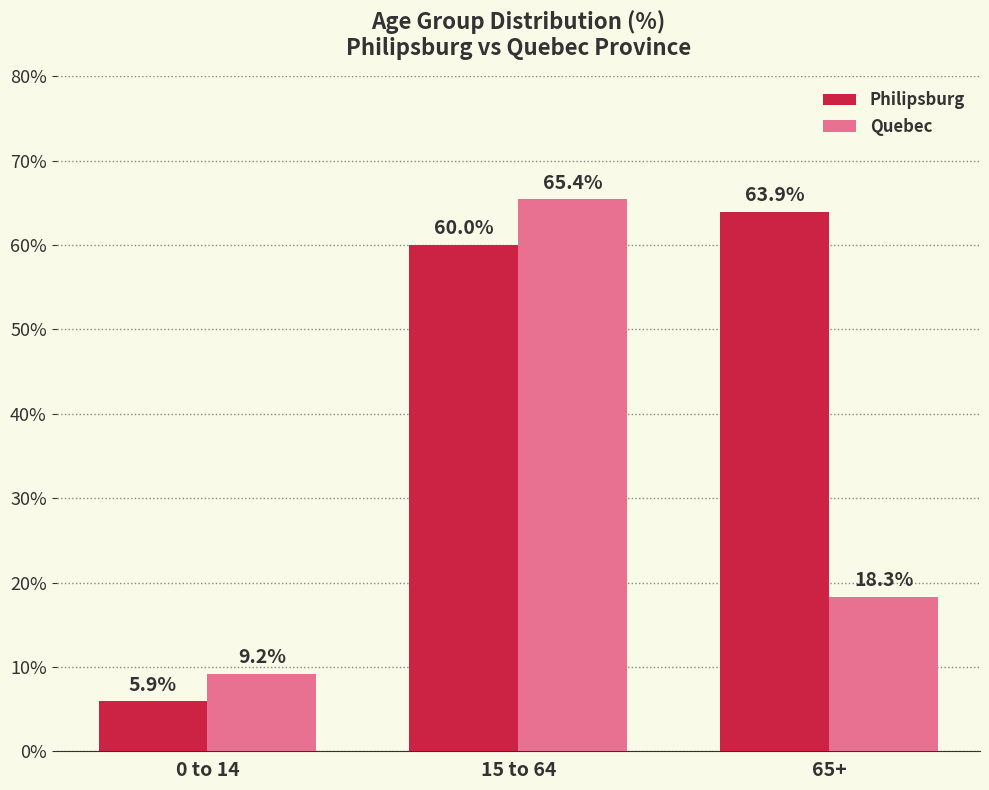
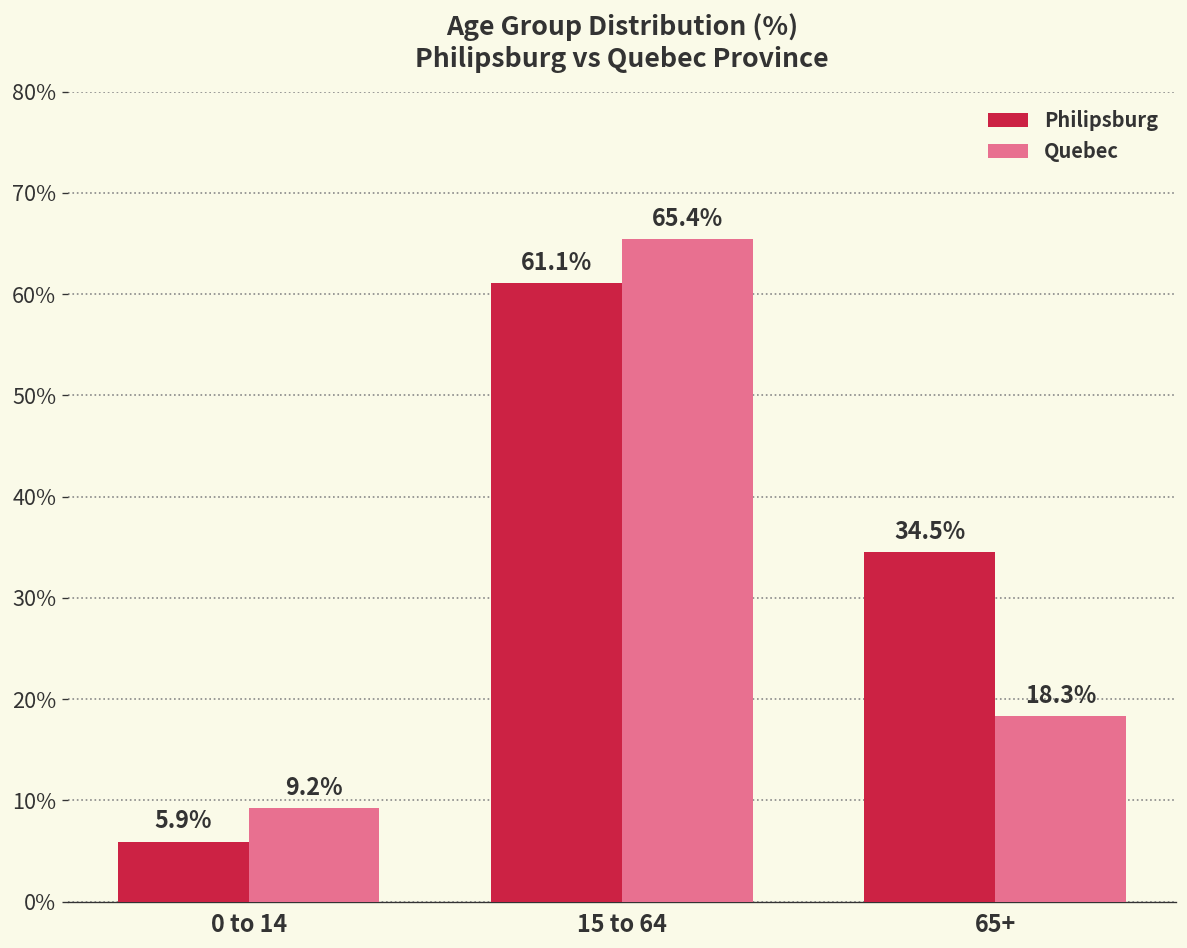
  {
    "Philipsburg": {
      "0 to 14": "5.9%",
-     "15 to 64": "60.0%",
-     "65+": "63.9%"
+     "15 to 64": "61.1%",
+     "65+": "34.5%"
    },
    "Quebec": {
      "0 to 14": "9.2%",
      "15 to 64": "65.4%",
      "65+": "18.3%"
    }
  }
